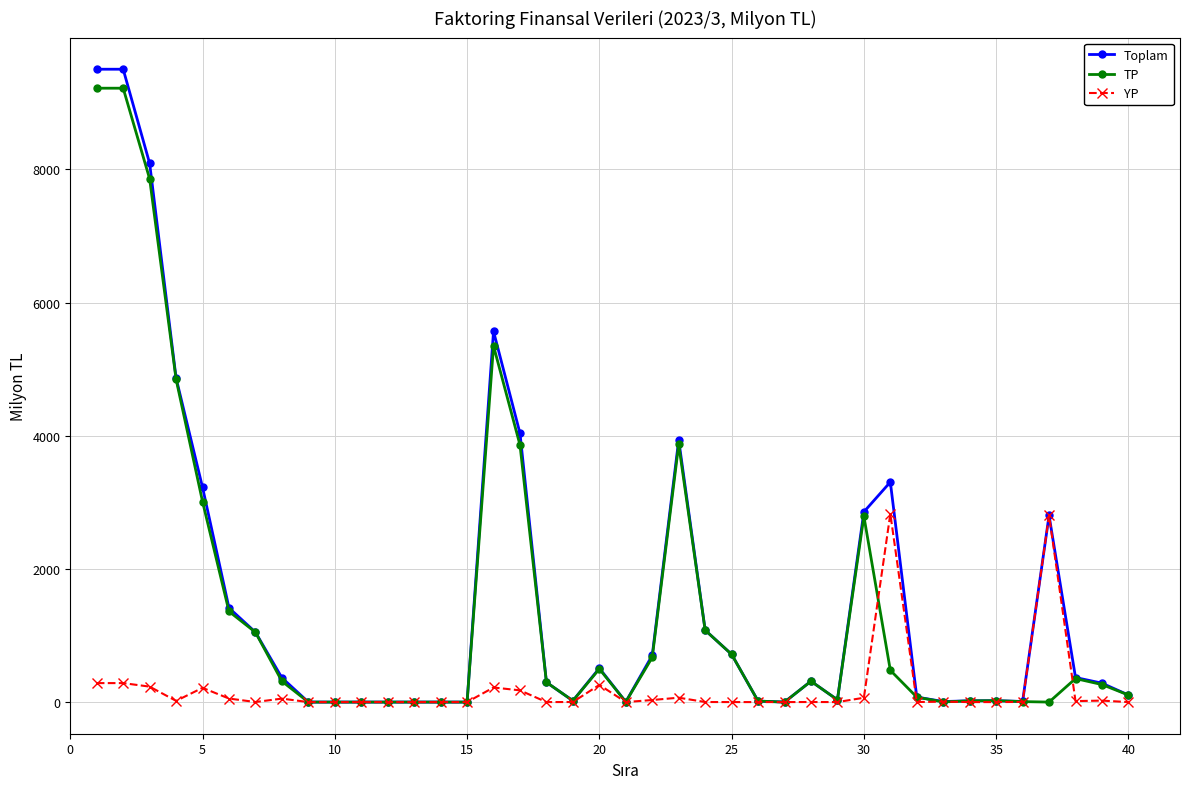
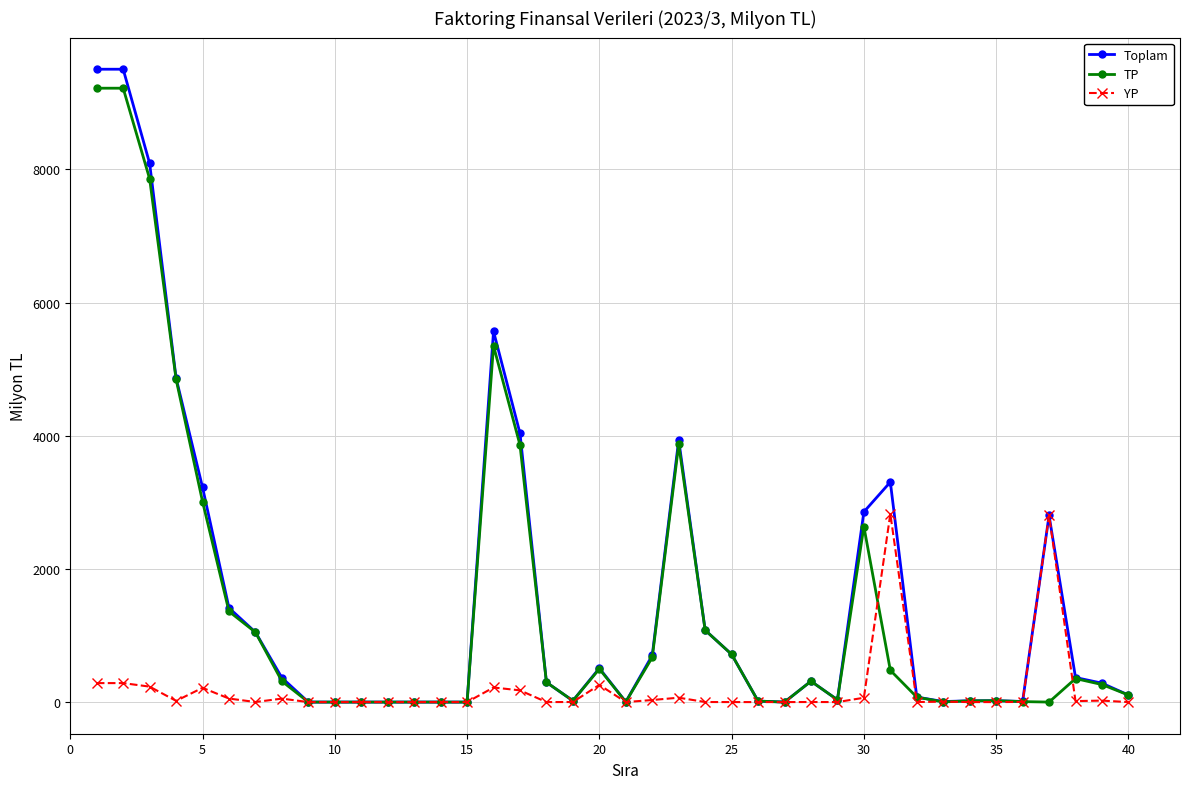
  {
    "Toplam": {
      "5": 3200,
      "30": 2900
    },
    "TP": {
      "5": 3000,
-     "30": 2800
+     "30": 2600
    },
    "YP": {
      "5": 200,
      "20": 300,
      "25": 0,
      "30": 100,
      "40": 0
    }
  }
